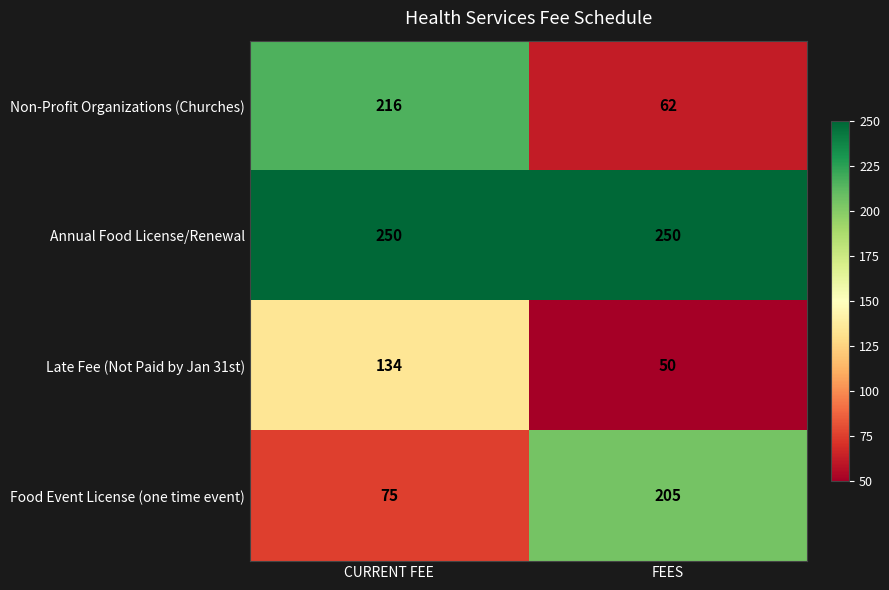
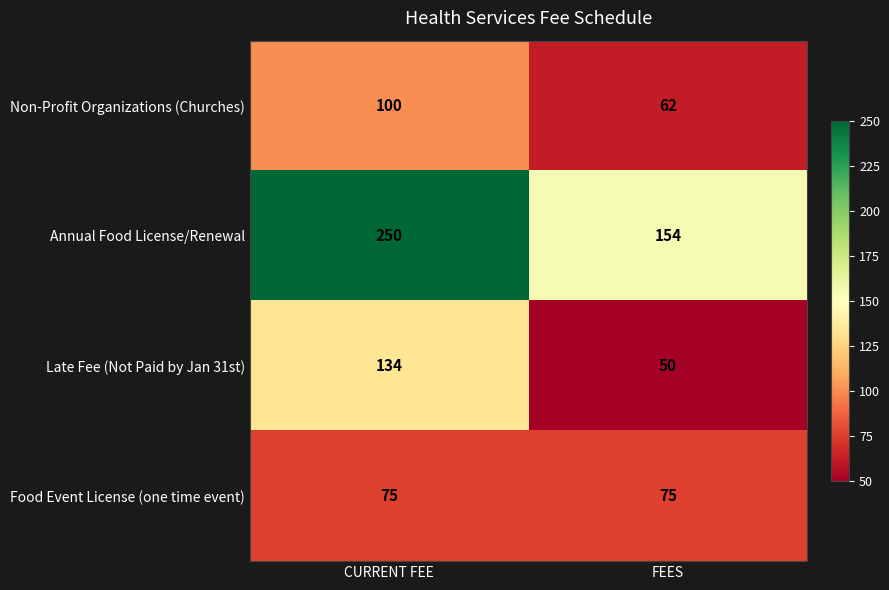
  {
    "Non-Profit Organizations (Churches)": {
-     "CURRENT FEE": 216,
+     "CURRENT FEE": 100,
      "FEES": 62
    },
    "Annual Food License/Renewal": {
      "CURRENT FEE": 250,
-     "FEES": 250
+     "FEES": 154
    },
    "Late Fee (Not Paid by Jan 31st)": {
      "CURRENT FEE": 134,
      "FEES": 50
    },
    "Food Event License (one time event)": {
      "CURRENT FEE": 75,
-     "FEES": 205
+     "FEES": 75
    }
  }
